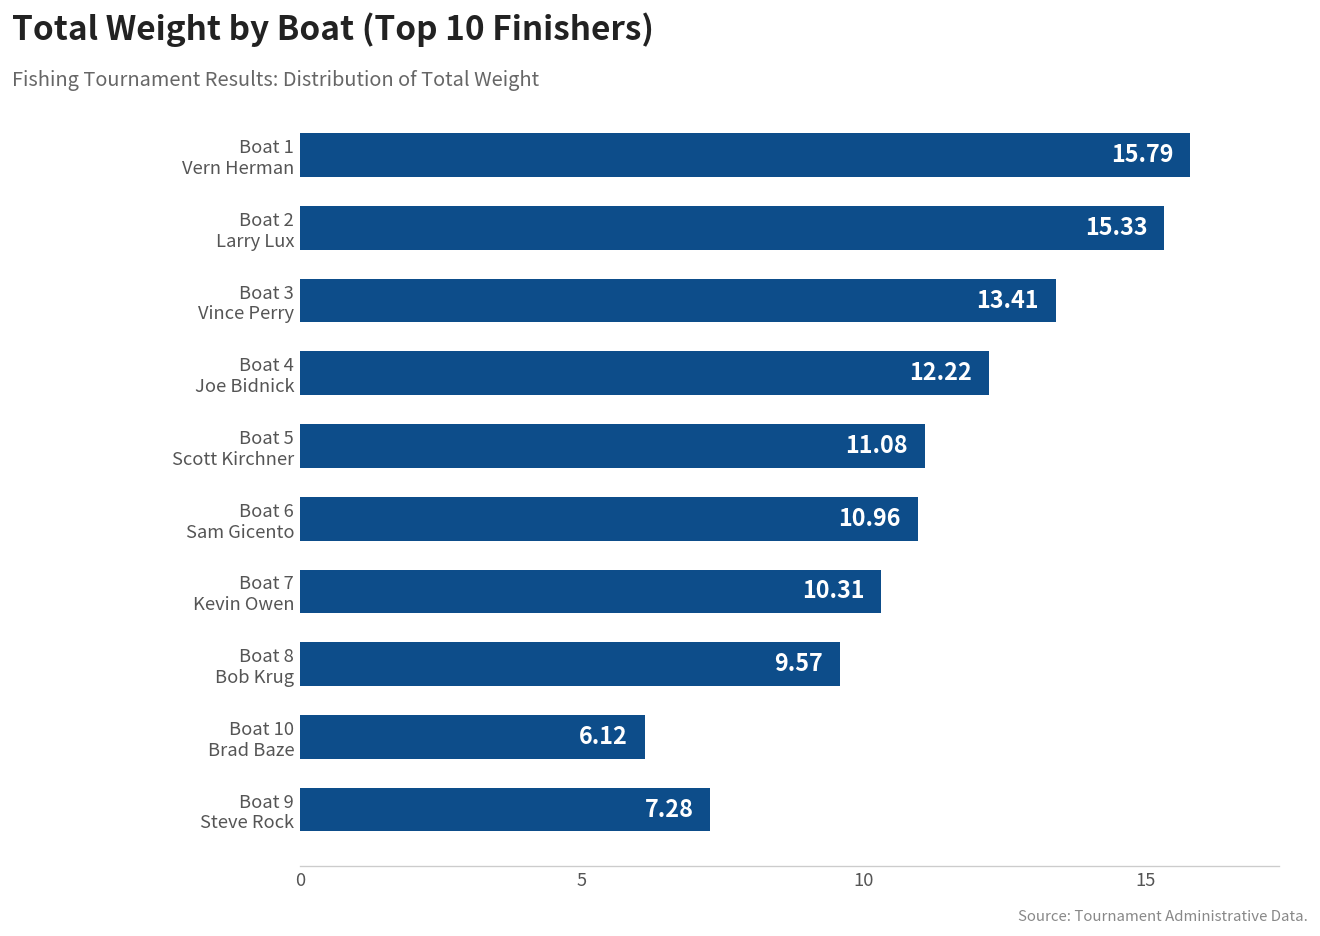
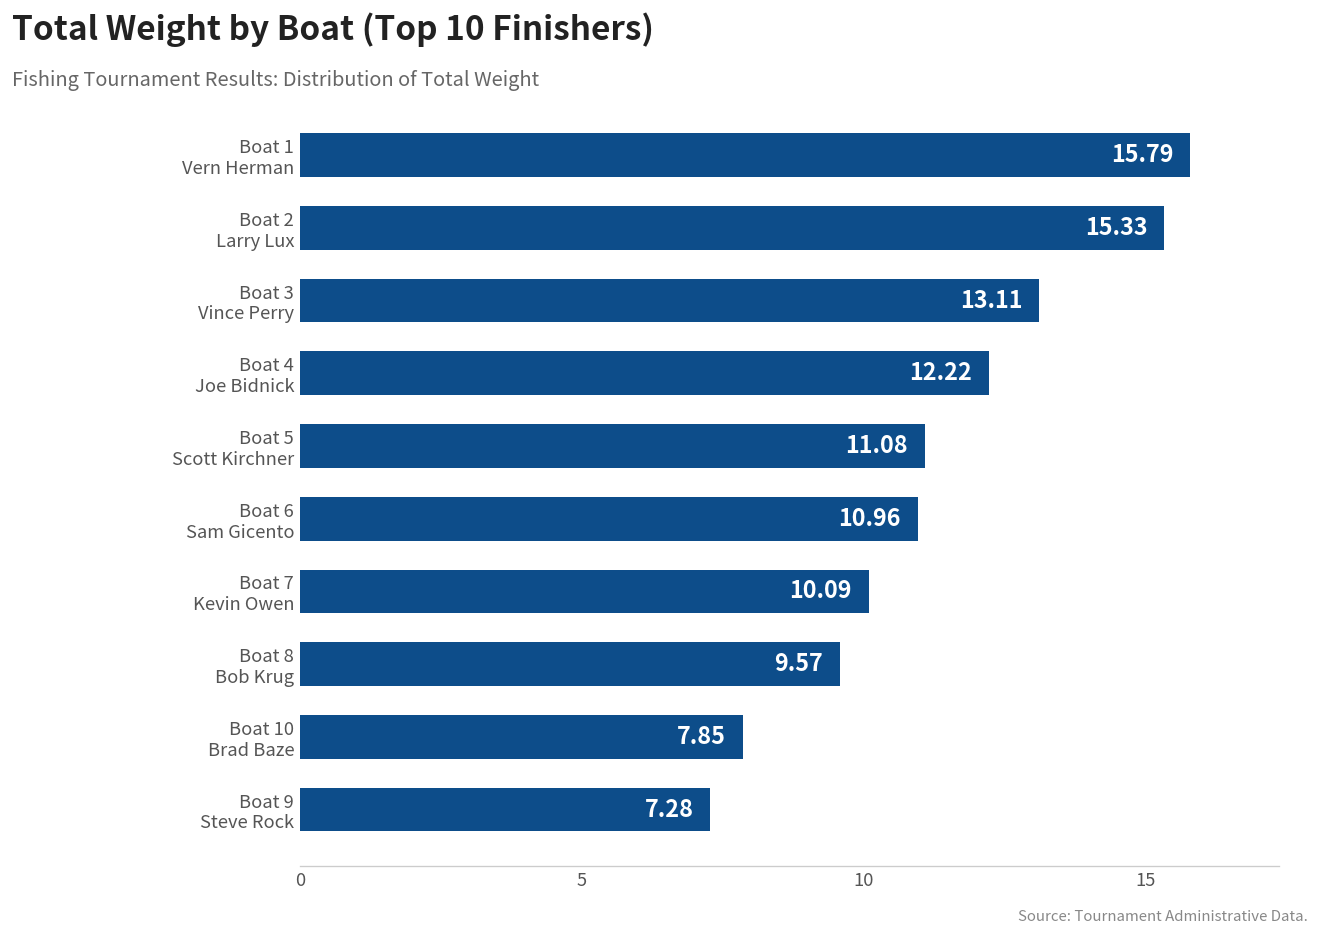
  {
    "Boat 1 Vern Herman": 15.79,
    "Boat 2 Larry Lux": 15.33,
-   "Boat 3 Vince Perry": 13.41,
+   "Boat 3 Vince Perry": 13.11,
    "Boat 4 Joe Bidnick": 12.22,
    "Boat 5 Scott Kirchner": 11.08,
    "Boat 6 Sam Gicento": 10.96,
-   "Boat 7 Kevin Owen": 10.31,
+   "Boat 7 Kevin Owen": 10.09,
    "Boat 8 Bob Krug": 9.57,
-   "Boat 10 Brad Baze": 6.12,
+   "Boat 10 Brad Baze": 7.85,
    "Boat 9 Steve Rock": 7.28
  }
